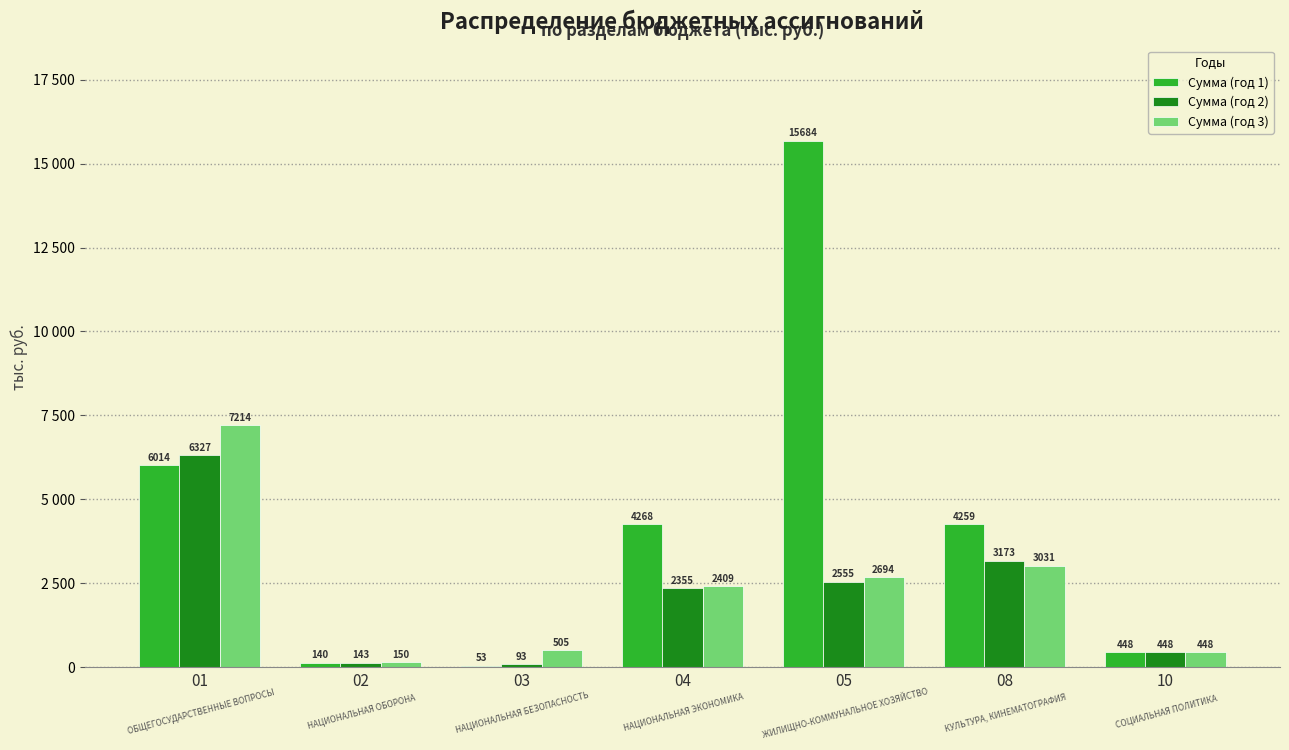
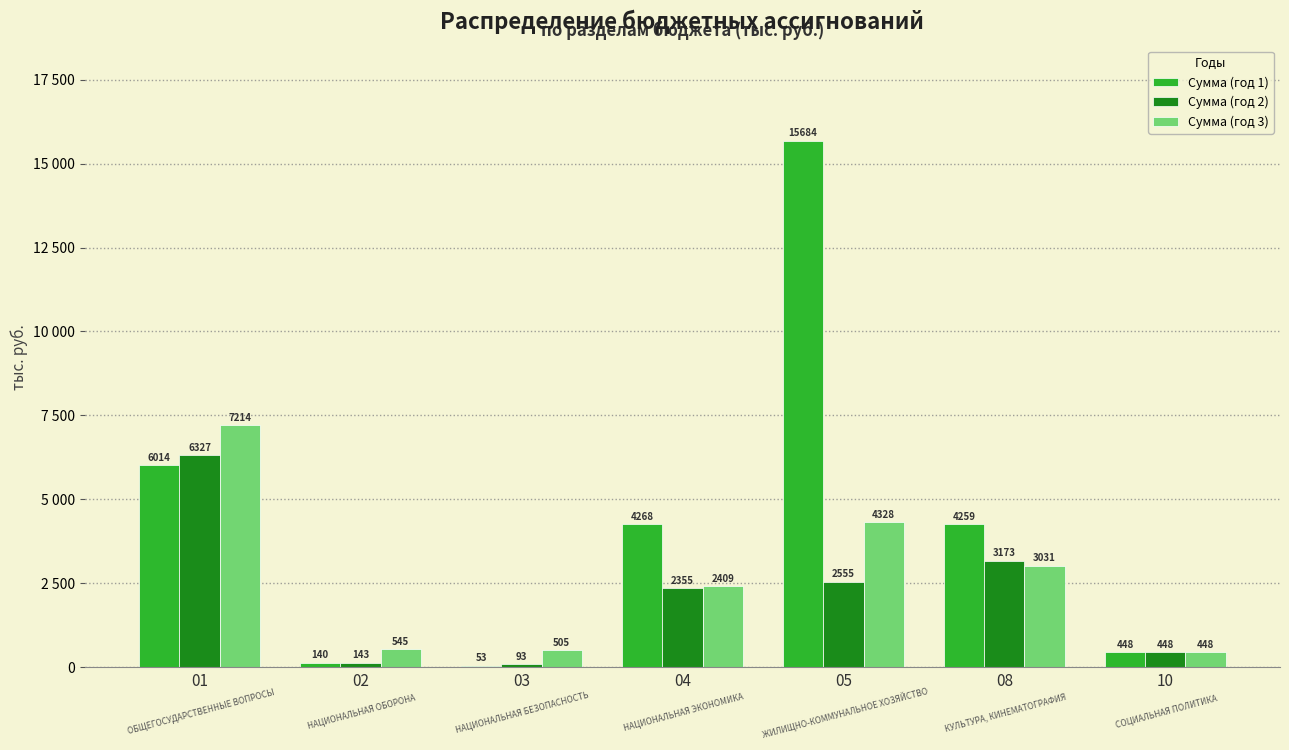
  {
    "Сумма (год 3)": {
      "01": 7214,
-     "02": 150,
+     "02": 545,
      "03": 505,
      "04": 2409,
-     "05": 2694,
+     "05": 4328,
      "08": 3031,
      "10": 448
    }
  }
